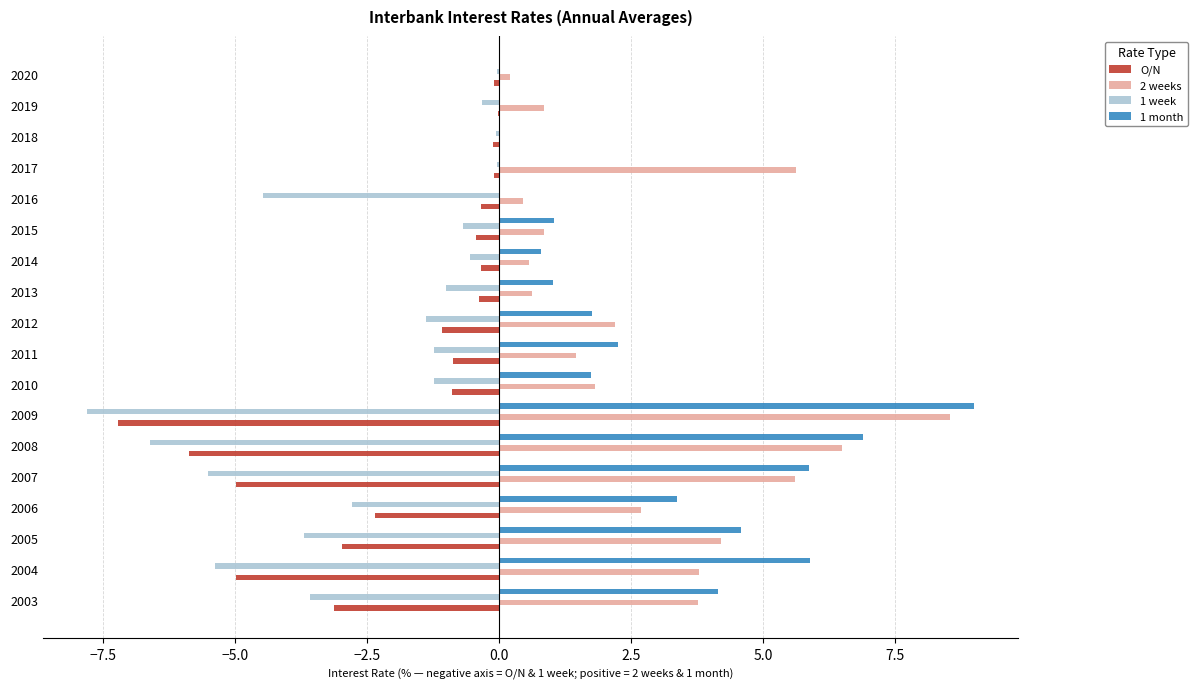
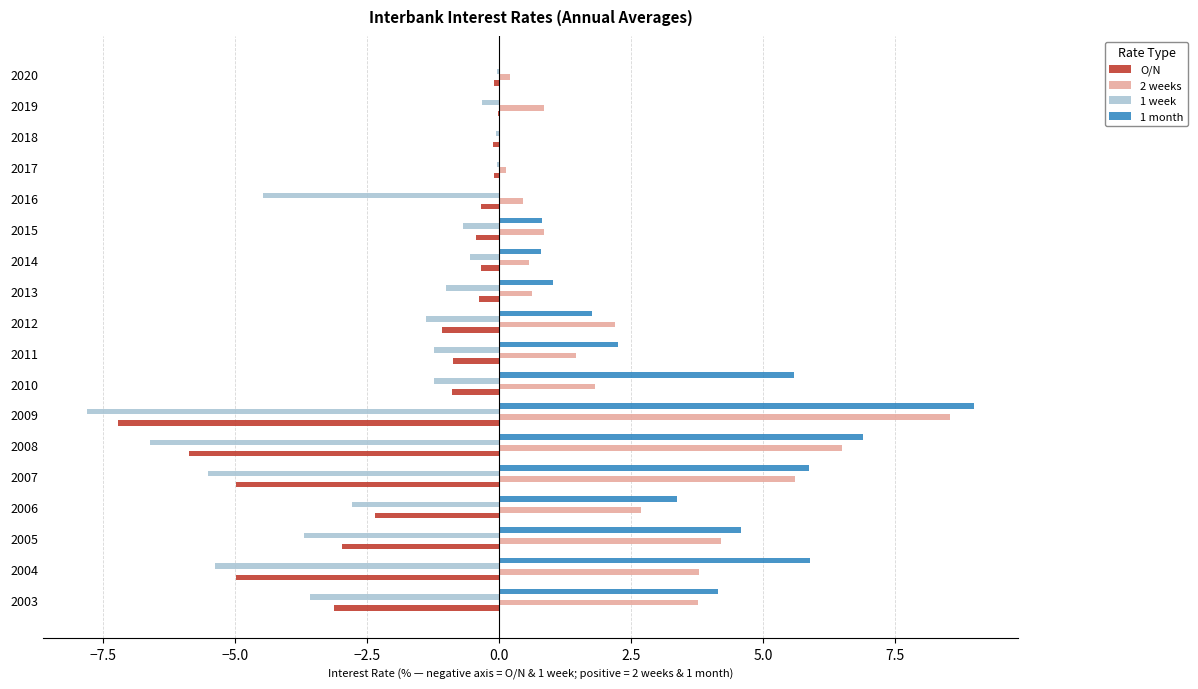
  {
    "O/N": {
      "2020": -0.1,
      "2018": -0.1,
      "2017": -0.1,
      "2016": -0.3,
      "2015": -0.4,
      "2014": -0.3,
      "2013": -0.4,
      "2012": -1.1,
      "2011": -0.9,
      "2010": -0.9,
      "2009": -7.2,
      "2008": -5.9,
      "2007": -5.0,
      "2006": -2.4,
      "2005": -3.0,
      "2004": -5.0,
      "2003": -3.1
    },
    "2 weeks": {
      "2020": 0.2,
      "2019": 0.9,
      "2018": 0.0,
-     "2017": 5.6,
+     "2017": 0.1,
      "2016": 0.5,
      "2015": 0.9,
      "2014": 0.6,
      "2013": 0.6,
      "2012": 2.2,
      "2011": 1.5,
      "2010": 1.8,
      "2009": 8.5,
      "2008": 6.5,
      "2007": 5.6,
      "2006": 2.7,
      "2005": 4.2,
      "2004": 3.8,
      "2003": 3.8
    },
    "1 week": {
      "2019": -0.3,
      "2018": -0.1,
      "2016": -4.5,
      "2015": -0.7,
      "2014": -0.5,
      "2013": -1.0,
      "2012": -1.4,
      "2011": -1.2,
      "2010": -1.2,
      "2009": -7.8,
      "2008": -6.6,
      "2007": -5.5,
      "2006": -2.8,
      "2005": -3.7,
      "2004": -5.4,
      "2003": -3.6
    },
    "1 month": {
      "2020": 0.0,
      "2019": 0.0,
      "2018": 0.0,
      "2017": 0.0,
      "2016": 0.0,
-     "2015": 1.0,
+     "2015": 0.8,
      "2014": 0.8,
      "2013": 1.0,
      "2012": 1.8,
      "2011": 2.2,
-     "2010": 1.7,
+     "2010": 5.6,
      "2009": 9.0,
      "2008": 6.9,
      "2007": 5.9,
      "2006": 3.4,
      "2005": 4.6,
      "2004": 5.9,
      "2003": 4.1
    }
  }
